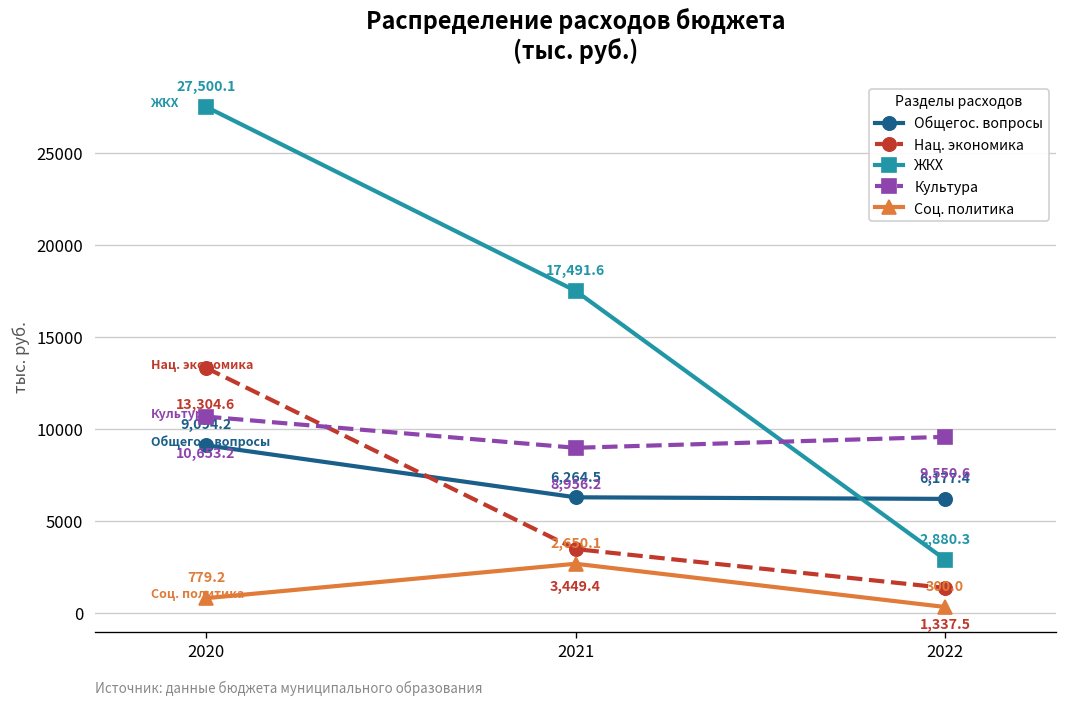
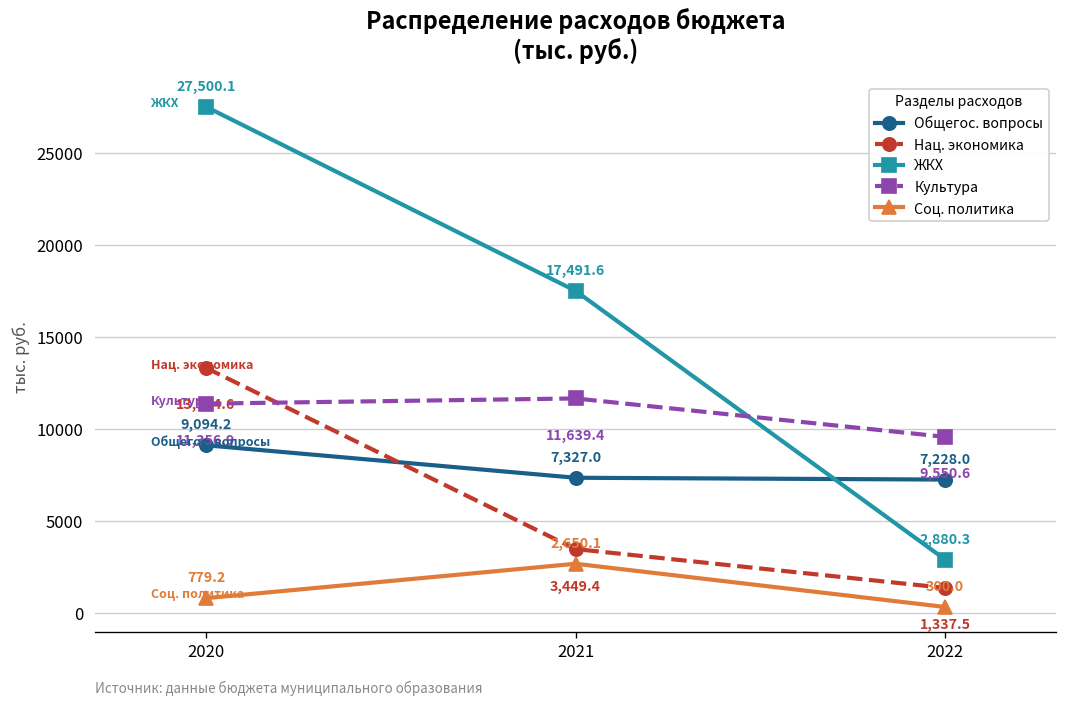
  {
    "Общегос. вопросы": {
      "2020": "9,094.2",
-     "2021": "6,264.5",
-     "2022": "6,177.4"
+     "2021": "7,327.0",
+     "2022": "7,228.0"
    },
    "Нац. экономика": {
      "2021": "3,449.4",
      "2022": "1,337.5"
    },
    "ЖКХ": {
      "2020": "27,500.1",
      "2021": "17,491.6",
      "2022": "2,880.3"
    },
    "Культура": {
-     "2020": "10,653.2",
-     "2021": "8,956.2"
+     "2020": "11,356.9",
+     "2021": "11,639.4"
    },
    "Соц. политика": {
      "2020": "779.2"
    }
  }
